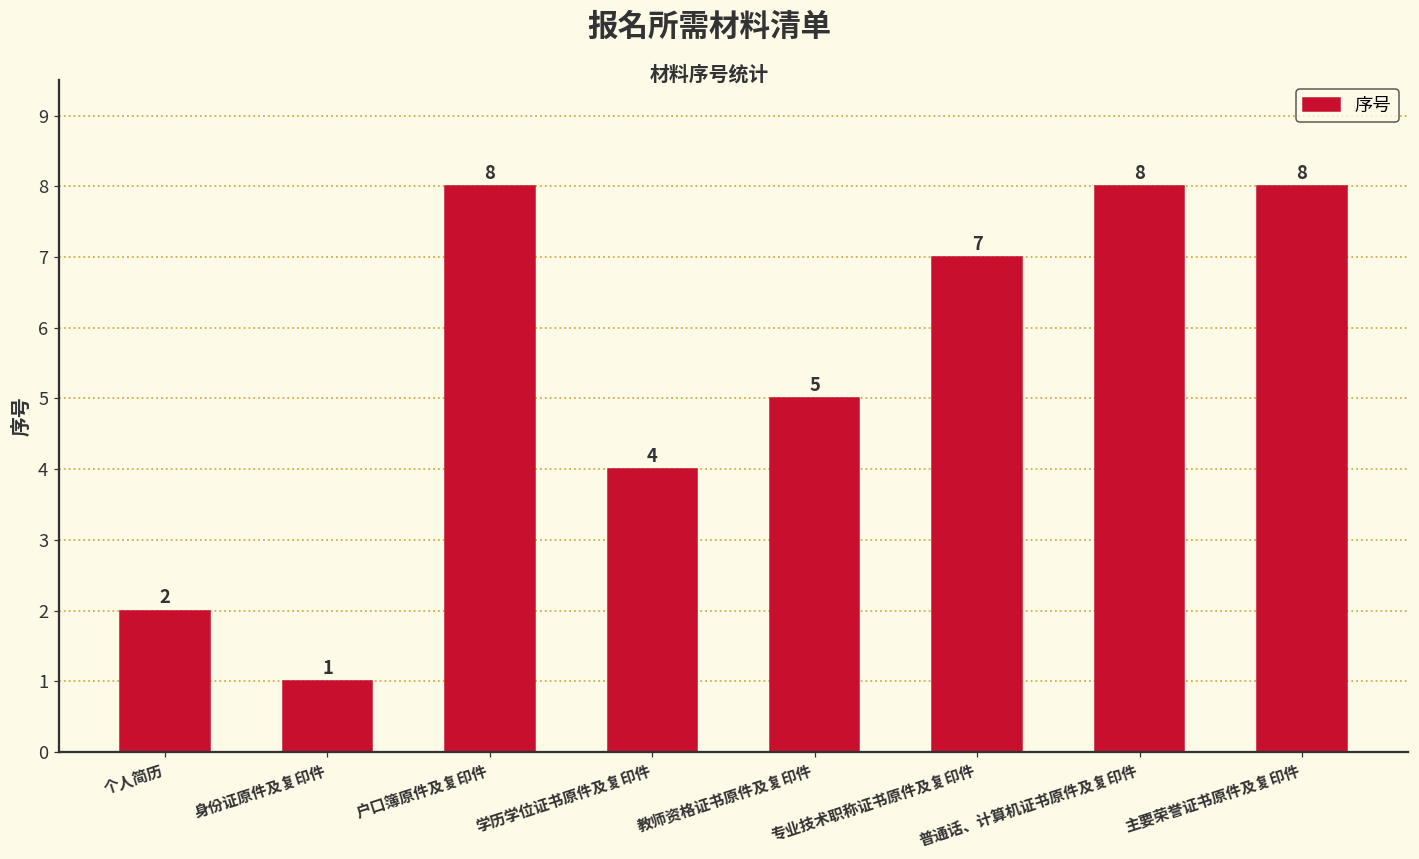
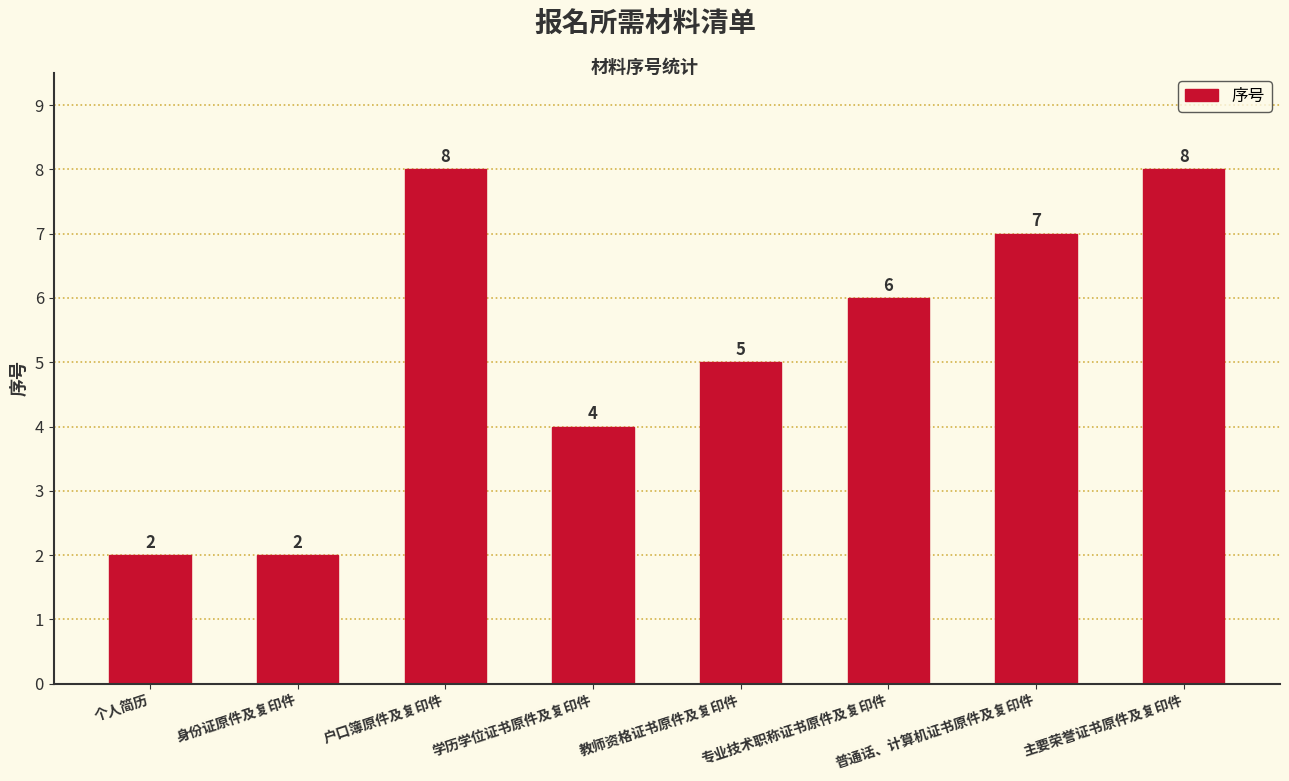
  {
    "个人简历": 2,
-   "身份证原件及复印件": 1,
+   "身份证原件及复印件": 2,
    "户口簿原件及复印件": 8,
    "学历学位证书原件及复印件": 4,
    "教师资格证书原件及复印件": 5,
-   "专业技术职称证书原件及复印件": 7,
-   "普通话、计算机证书原件及复印件": 8,
+   "专业技术职称证书原件及复印件": 6,
+   "普通话、计算机证书原件及复印件": 7,
    "主要荣誉证书原件及复印件": 8
  }
